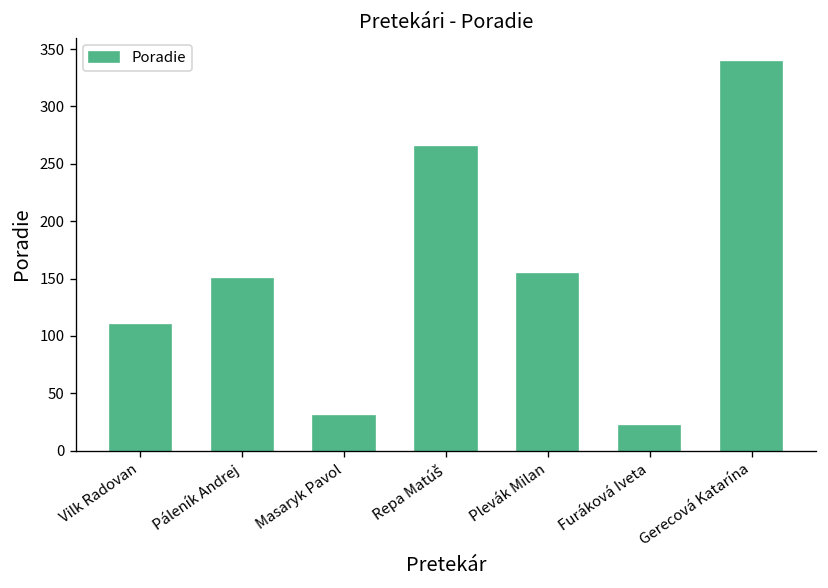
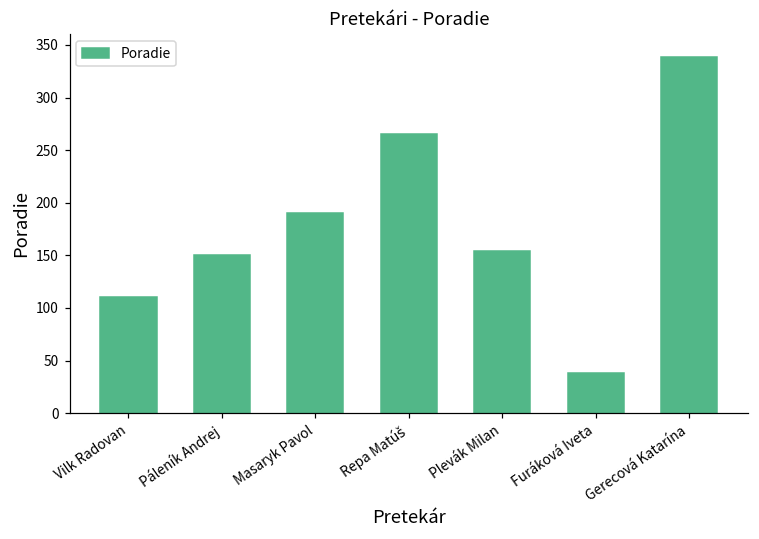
  {
    "Vilk Radovan": 110,
    "Páleník Andrej": 150,
-   "Masaryk Pavol": 30,
+   "Masaryk Pavol": 190,
    "Repa Matúš": 270,
    "Plevák Milan": 150,
-   "Furáková Iveta": 20,
+   "Furáková Iveta": 40,
    "Gerecová Katarína": 340
  }
